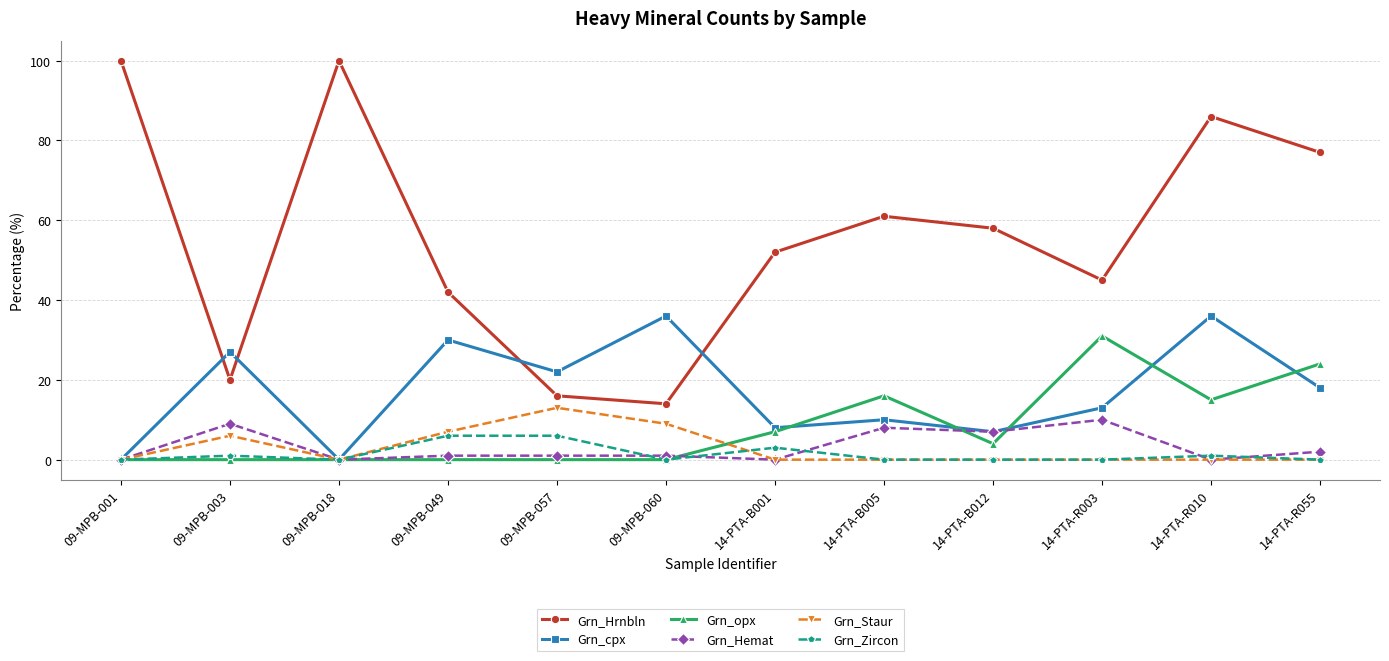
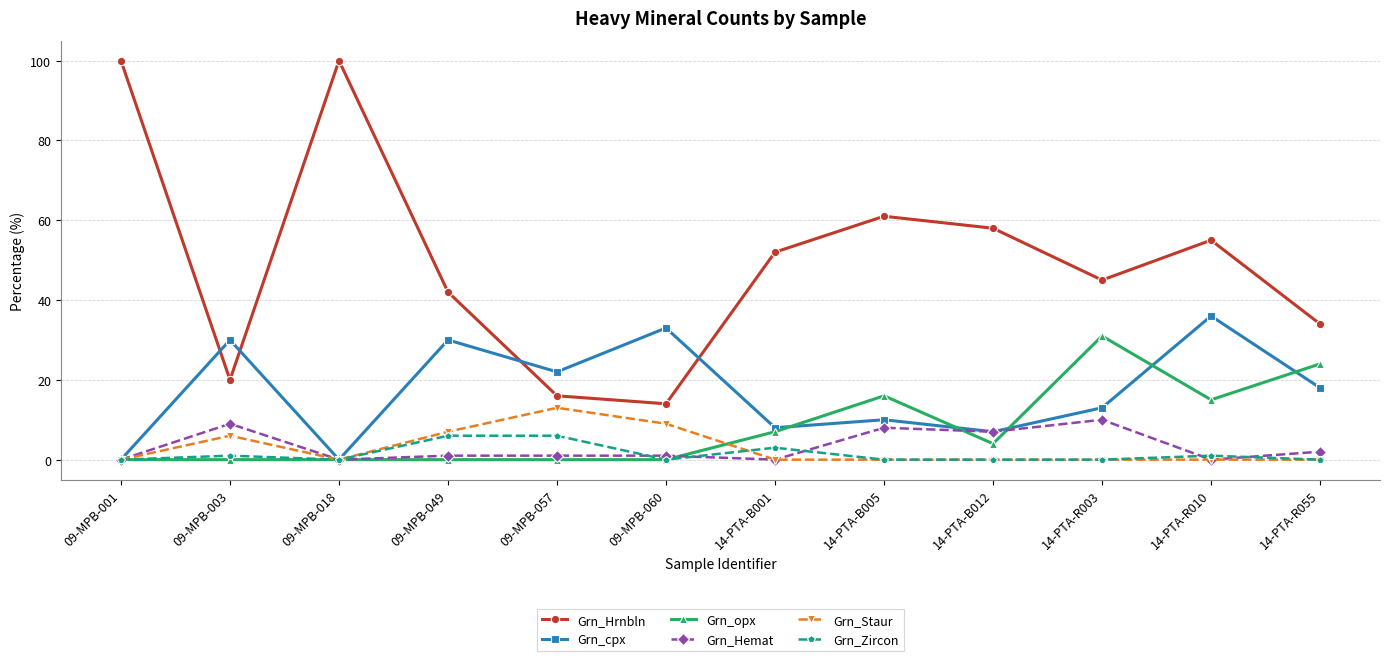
  {
    "Grn_Hrnbln": {
      "09-MPB-001": 100,
      "09-MPB-003": 20,
      "09-MPB-018": 100,
      "09-MPB-049": 42,
      "09-MPB-057": 16,
      "09-MPB-060": 14,
      "14-PTA-B001": 52,
      "14-PTA-B005": 61,
      "14-PTA-B012": 58,
      "14-PTA-R003": 45,
-     "14-PTA-R010": 86,
-     "14-PTA-R055": 77
+     "14-PTA-R010": 55,
+     "14-PTA-R055": 34
    },
    "Grn_cpx": {
-     "09-MPB-003": 27,
+     "09-MPB-003": 30,
      "09-MPB-049": 30,
      "09-MPB-057": 22,
-     "09-MPB-060": 36,
+     "09-MPB-060": 33,
      "14-PTA-B001": 8,
      "14-PTA-B005": 10,
      "14-PTA-R003": 13,
      "14-PTA-R010": 36,
      "14-PTA-R055": 18
    },
    "Grn_Hemat": {
      "09-MPB-003": 9,
      "09-MPB-049": 1,
      "09-MPB-057": 1,
      "09-MPB-060": 1,
      "14-PTA-B005": 8,
      "14-PTA-R003": 10,
      "14-PTA-R055": 2
    },
    "Grn_Staur": {
      "09-MPB-003": 6,
      "09-MPB-049": 7,
      "09-MPB-057": 13,
      "09-MPB-060": 9
    }
  }
